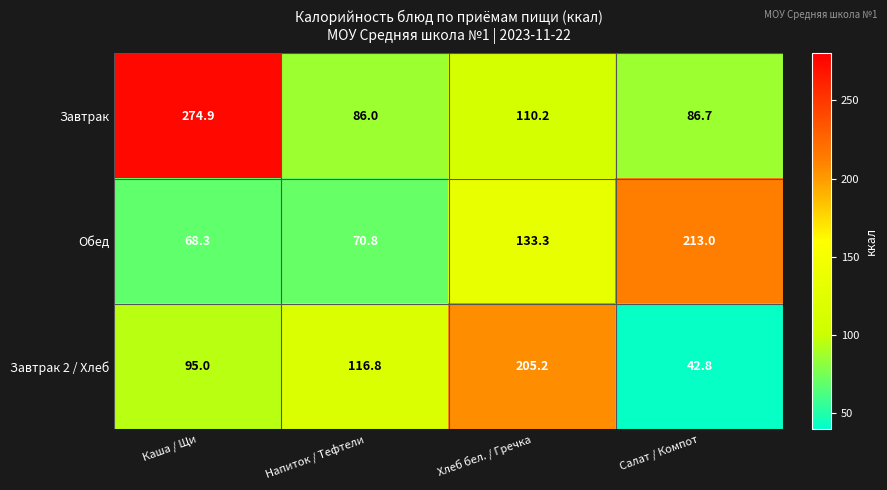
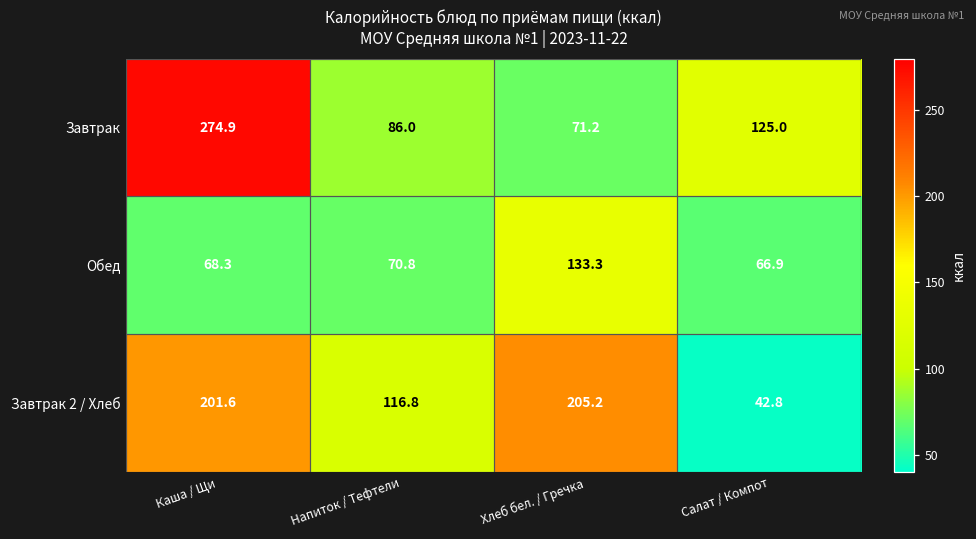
  {
    "Завтрак": {
      "Каша / Щи": 274.9,
      "Напиток / Тефтели": 86.0,
-     "Хлеб бел. / Гречка": 110.2,
-     "Салат / Компот": 86.7
+     "Хлеб бел. / Гречка": 71.2,
+     "Салат / Компот": 125.0
    },
    "Обед": {
      "Каша / Щи": 68.3,
      "Напиток / Тефтели": 70.8,
      "Хлеб бел. / Гречка": 133.3,
-     "Салат / Компот": 213.0
+     "Салат / Компот": 66.9
    },
    "Завтрак 2 / Хлеб": {
-     "Каша / Щи": 95.0,
+     "Каша / Щи": 201.6,
      "Напиток / Тефтели": 116.8,
      "Хлеб бел. / Гречка": 205.2,
      "Салат / Компот": 42.8
    }
  }
